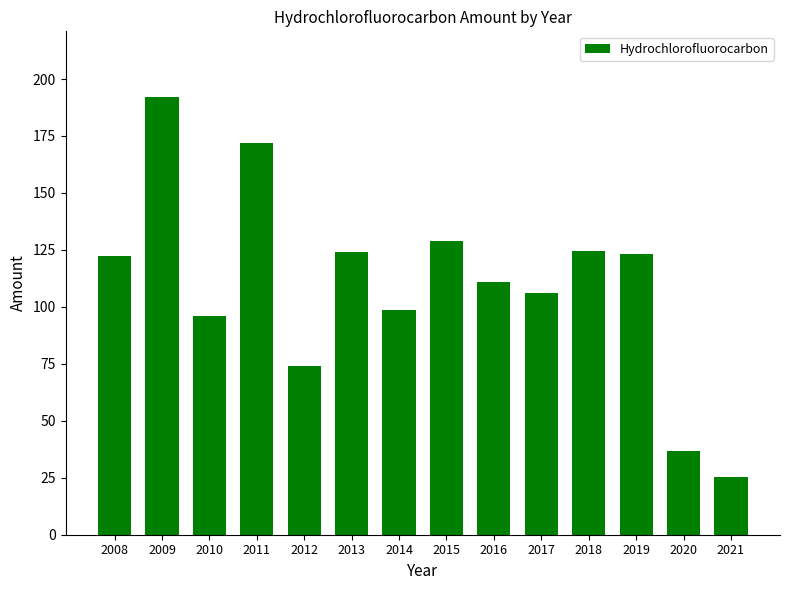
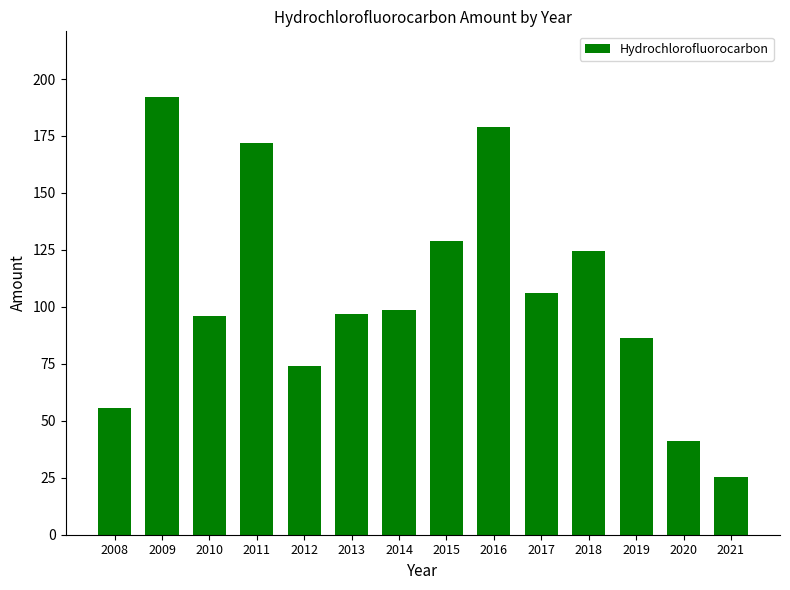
  {
-   "2008": 122,
+   "2008": 56,
    "2009": 192,
    "2010": 96,
    "2011": 172,
    "2012": 74,
-   "2013": 124,
+   "2013": 97,
    "2014": 99,
    "2015": 129,
-   "2016": 111,
+   "2016": 179,
    "2017": 106,
    "2018": 124,
-   "2019": 123,
-   "2020": 37,
+   "2019": 86,
+   "2020": 41,
    "2021": 25
  }
